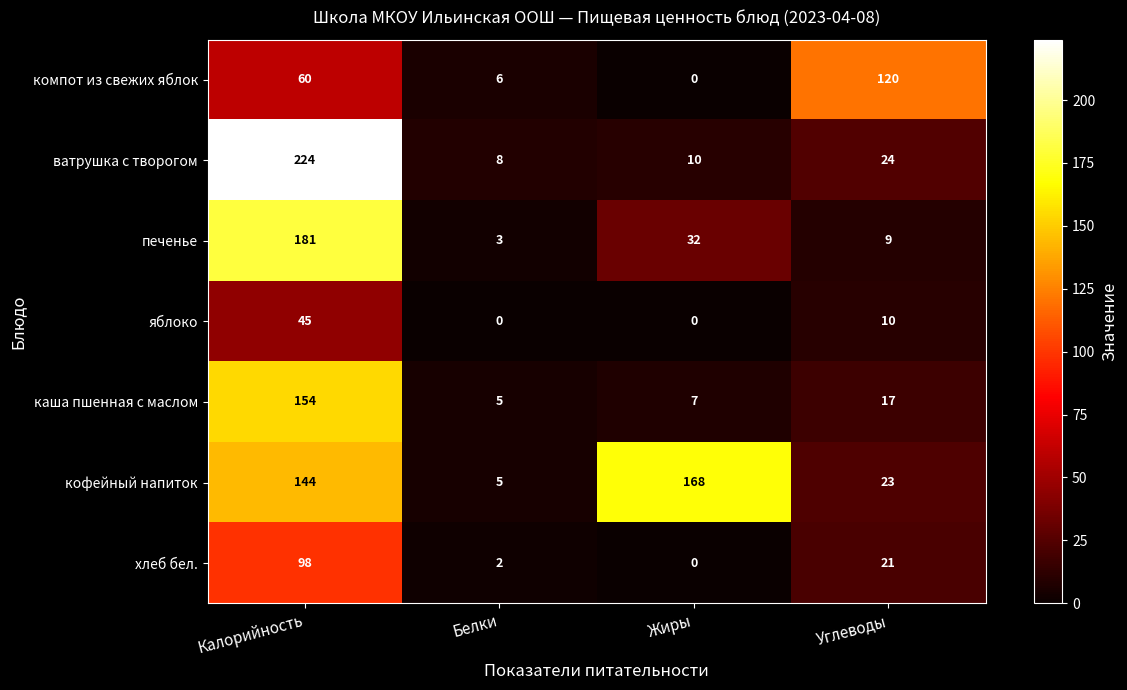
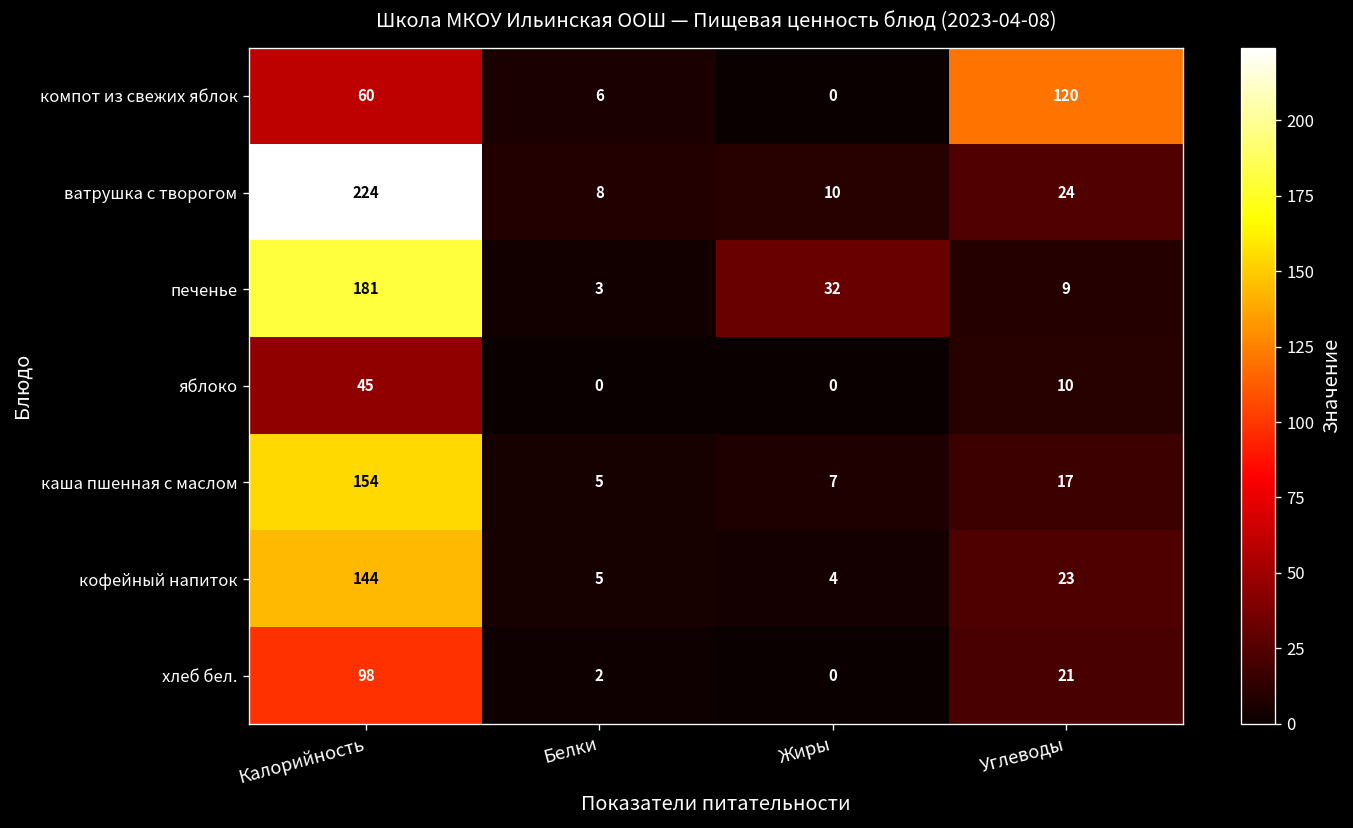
  {
    "компот из свежих яблок": {
      "Калорийность": 60,
      "Белки": 6,
      "Жиры": 0,
      "Углеводы": 120
    },
    "ватрушка с творогом": {
      "Калорийность": 224,
      "Белки": 8,
      "Жиры": 10,
      "Углеводы": 24
    },
    "печенье": {
      "Калорийность": 181,
      "Белки": 3,
      "Жиры": 32,
      "Углеводы": 9
    },
    "яблоко": {
      "Калорийность": 45,
      "Белки": 0,
      "Жиры": 0,
      "Углеводы": 10
    },
    "каша пшенная с маслом": {
      "Калорийность": 154,
      "Белки": 5,
      "Жиры": 7,
      "Углеводы": 17
    },
    "кофейный напиток": {
      "Калорийность": 144,
      "Белки": 5,
-     "Жиры": 168,
+     "Жиры": 4,
      "Углеводы": 23
    },
    "хлеб бел.": {
      "Калорийность": 98,
      "Белки": 2,
      "Жиры": 0,
      "Углеводы": 21
    }
  }
